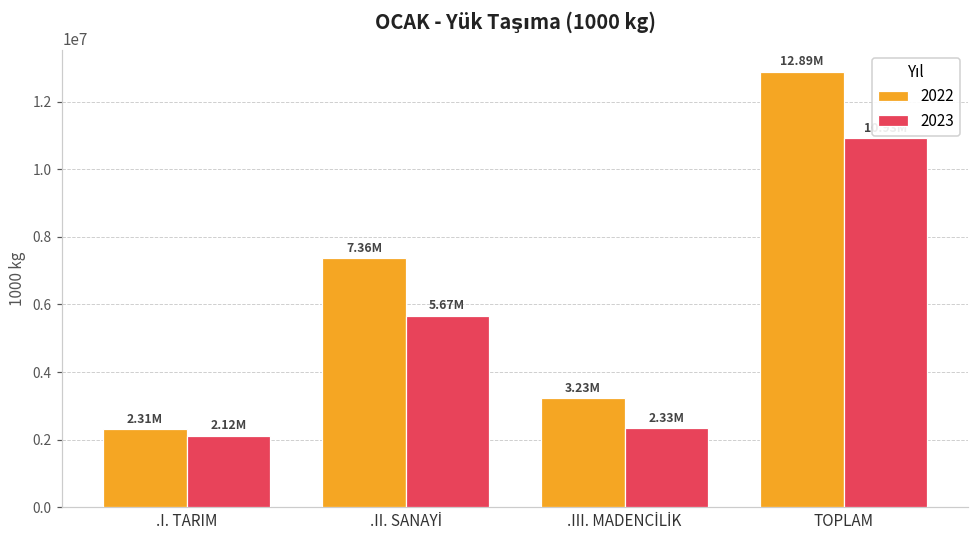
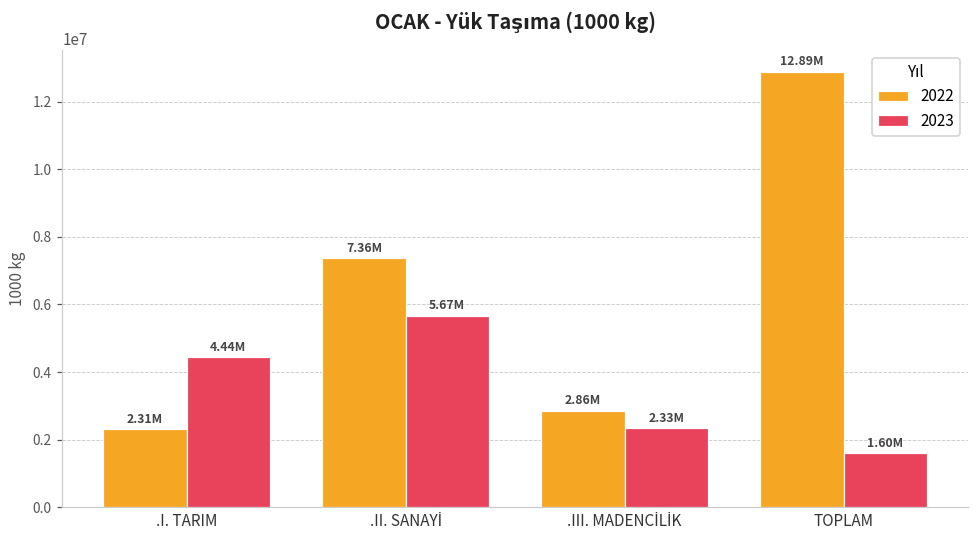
  {
    "2022": {
      ".I. TARIM": "2.31M",
      ".II. SANAYİ": "7.36M",
-     ".III. MADENCİLİK": "3.23M",
+     ".III. MADENCİLİK": "2.86M",
      "TOPLAM": "12.89M"
    },
    "2023": {
-     ".I. TARIM": "2.12M",
+     ".I. TARIM": "4.44M",
      ".II. SANAYİ": "5.67M",
      ".III. MADENCİLİK": "2.33M",
-     "TOPLAM": "10900000"
+     "TOPLAM": "1600000"
    }
  }
